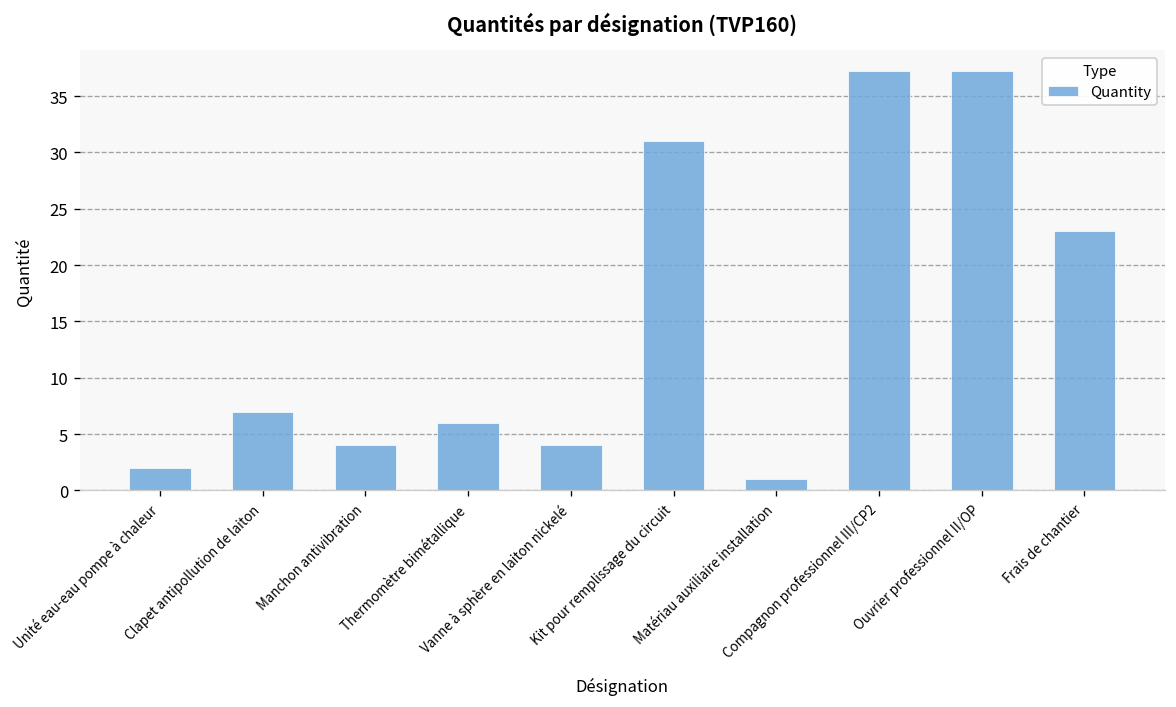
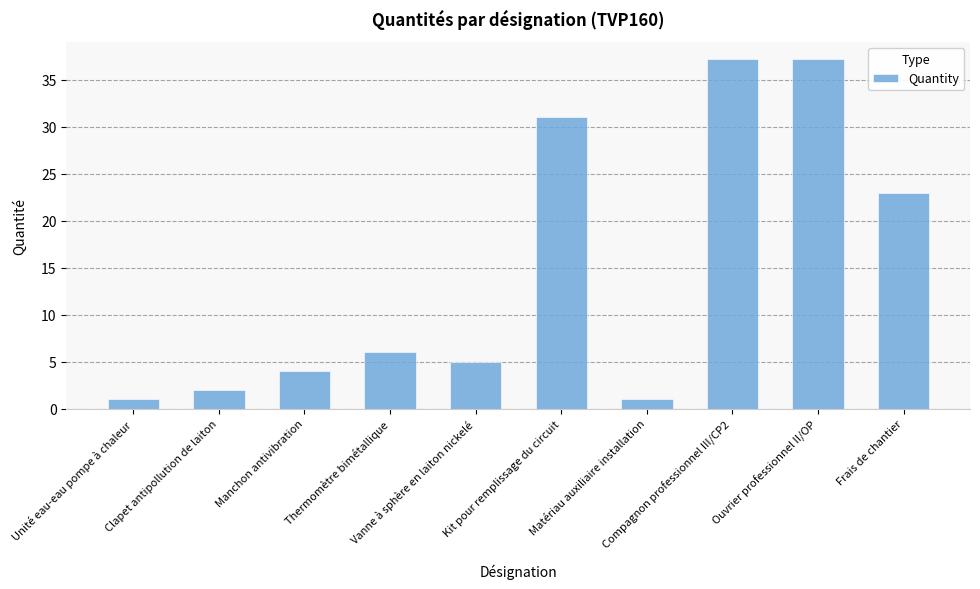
  {
-   "Unité eau-eau pompe à chaleur": 2,
-   "Clapet antipollution de laiton": 7,
+   "Unité eau-eau pompe à chaleur": 1,
+   "Clapet antipollution de laiton": 2,
    "Manchon antivibration": 4,
    "Thermomètre bimétallique": 6,
-   "Vanne à sphère en laiton nickelé": 4,
+   "Vanne à sphère en laiton nickelé": 5,
    "Kit pour remplissage du circuit": 31,
    "Matériau auxiliaire installation": 1,
    "Compagnon professionnel III/CP2": 37,
    "Ouvrier professionnel II/OP": 37,
    "Frais de chantier": 23
  }
